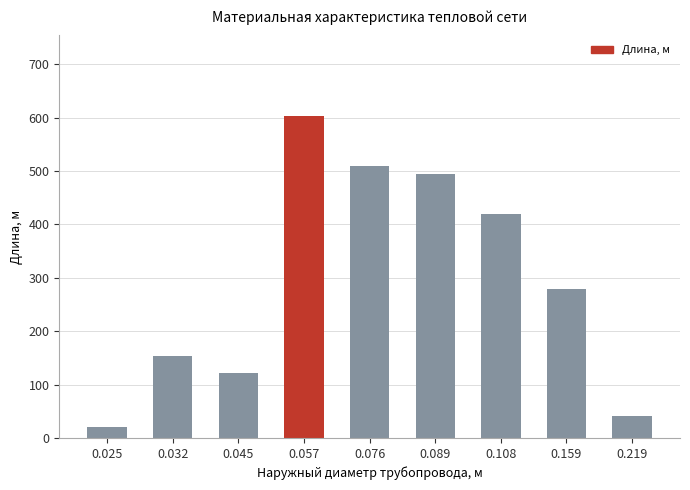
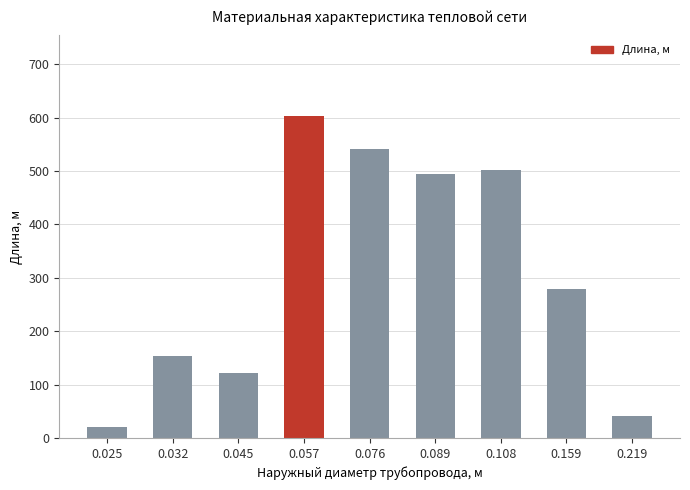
  {
    "0.025": 20,
    "0.032": 150,
    "0.045": 120,
    "0.057": 600,
-   "0.076": 510,
+   "0.076": 540,
    "0.089": 490,
-   "0.108": 420,
+   "0.108": 500,
    "0.159": 280,
    "0.219": 40
  }
